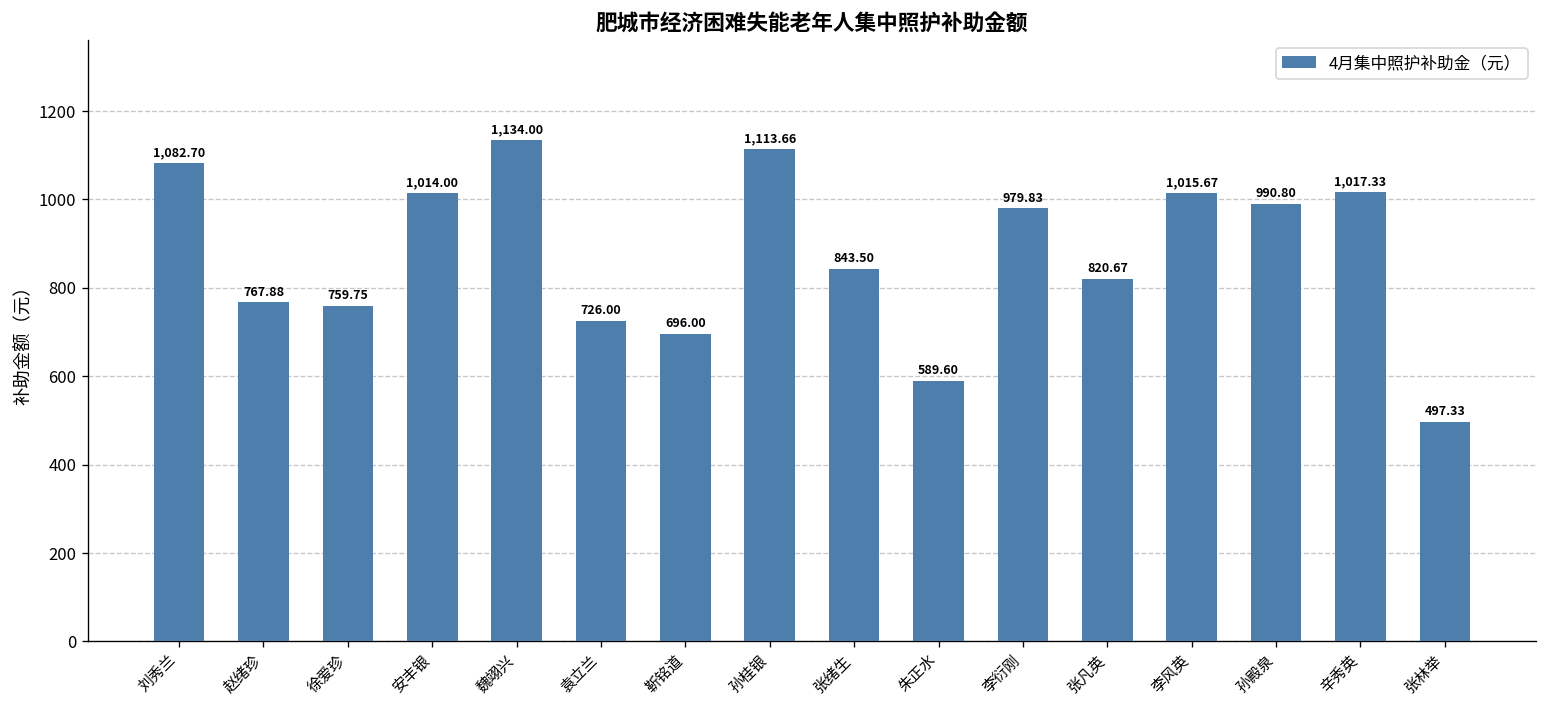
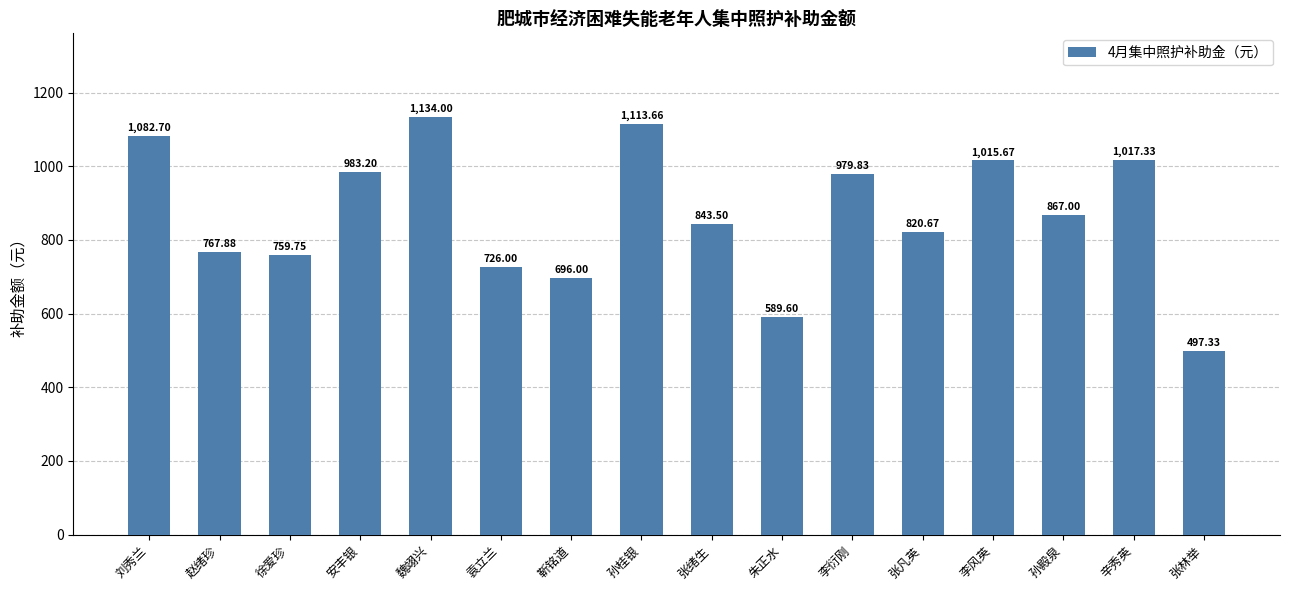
  {
    "刘秀兰": "1,082.70",
    "赵绪珍": "767.88",
    "徐爱珍": "759.75",
-   "安丰银": "1,014.00",
+   "安丰银": "983.20",
    "魏翊兴": "1,134.00",
    "袁立兰": "726.00",
    "靳铭道": "696.00",
    "孙桂银": "1,113.66",
    "张绪生": "843.50",
    "朱正水": "589.60",
    "李衍刚": "979.83",
    "张凡英": "820.67",
    "李风英": "1,015.67",
-   "孙殿泉": "990.80",
+   "孙殿泉": "867.00",
    "辛秀英": "1,017.33",
    "张林举": "497.33"
  }
